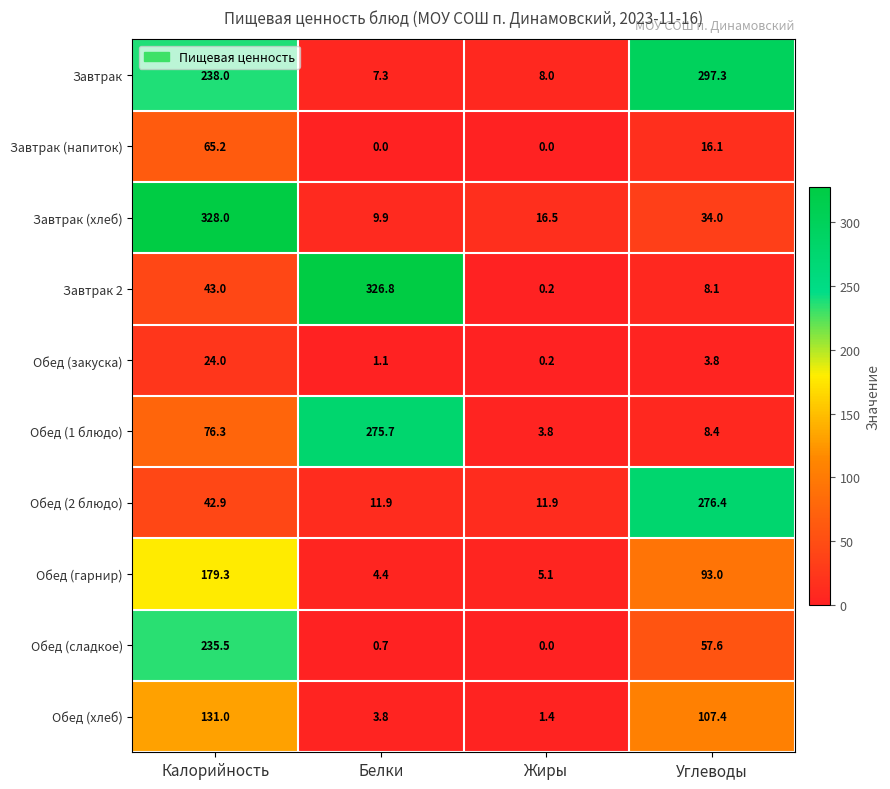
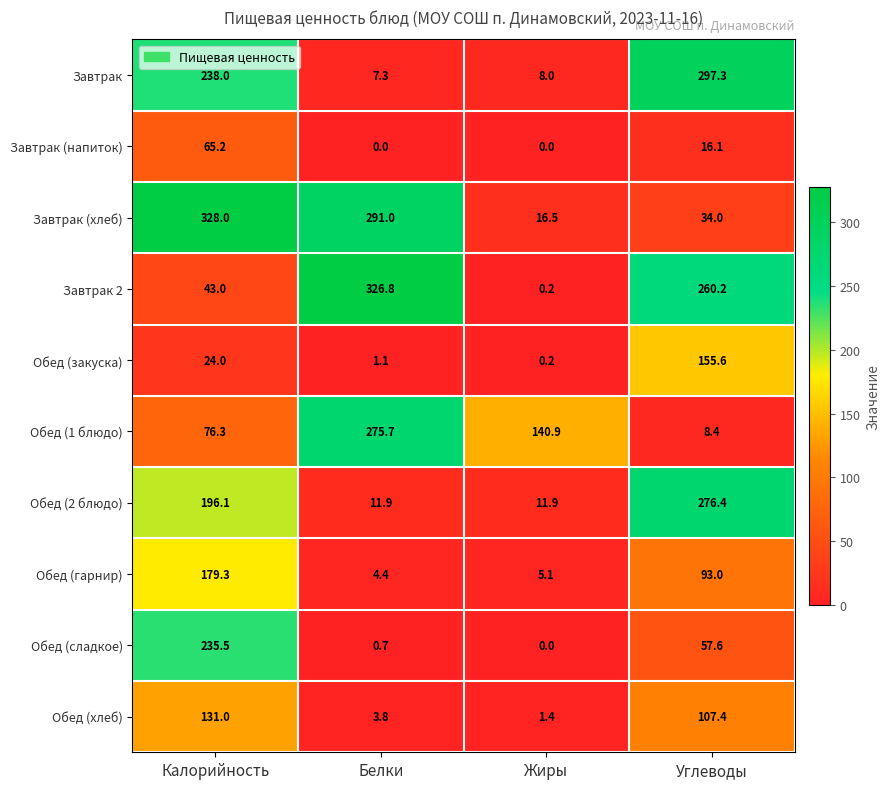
  {
    "Завтрак": {
      "Белки": 7.3,
      "Жиры": 8.0,
      "Углеводы": 297.3
    },
    "Завтрак (напиток)": {
      "Калорийность": 65.2,
      "Белки": 0.0,
      "Жиры": 0.0,
      "Углеводы": 16.1
    },
    "Завтрак (хлеб)": {
      "Калорийность": 328.0,
-     "Белки": 9.9,
+     "Белки": 291.0,
      "Жиры": 16.5,
      "Углеводы": 34.0
    },
    "Завтрак 2": {
      "Калорийность": 43.0,
      "Белки": 326.8,
      "Жиры": 0.2,
-     "Углеводы": 8.1
+     "Углеводы": 260.2
    },
    "Обед (закуска)": {
      "Калорийность": 24.0,
      "Белки": 1.1,
      "Жиры": 0.2,
-     "Углеводы": 3.8
+     "Углеводы": 155.6
    },
    "Обед (1 блюдо)": {
      "Калорийность": 76.3,
      "Белки": 275.7,
-     "Жиры": 3.8,
+     "Жиры": 140.9,
      "Углеводы": 8.4
    },
    "Обед (2 блюдо)": {
-     "Калорийность": 42.9,
+     "Калорийность": 196.1,
      "Белки": 11.9,
      "Жиры": 11.9,
      "Углеводы": 276.4
    },
    "Обед (гарнир)": {
      "Калорийность": 179.3,
      "Белки": 4.4,
      "Жиры": 5.1,
      "Углеводы": 93.0
    },
    "Обед (сладкое)": {
      "Калорийность": 235.5,
      "Белки": 0.7,
      "Жиры": 0.0,
      "Углеводы": 57.6
    },
    "Обед (хлеб)": {
      "Калорийность": 131.0,
      "Белки": 3.8,
      "Жиры": 1.4,
      "Углеводы": 107.4
    }
  }
